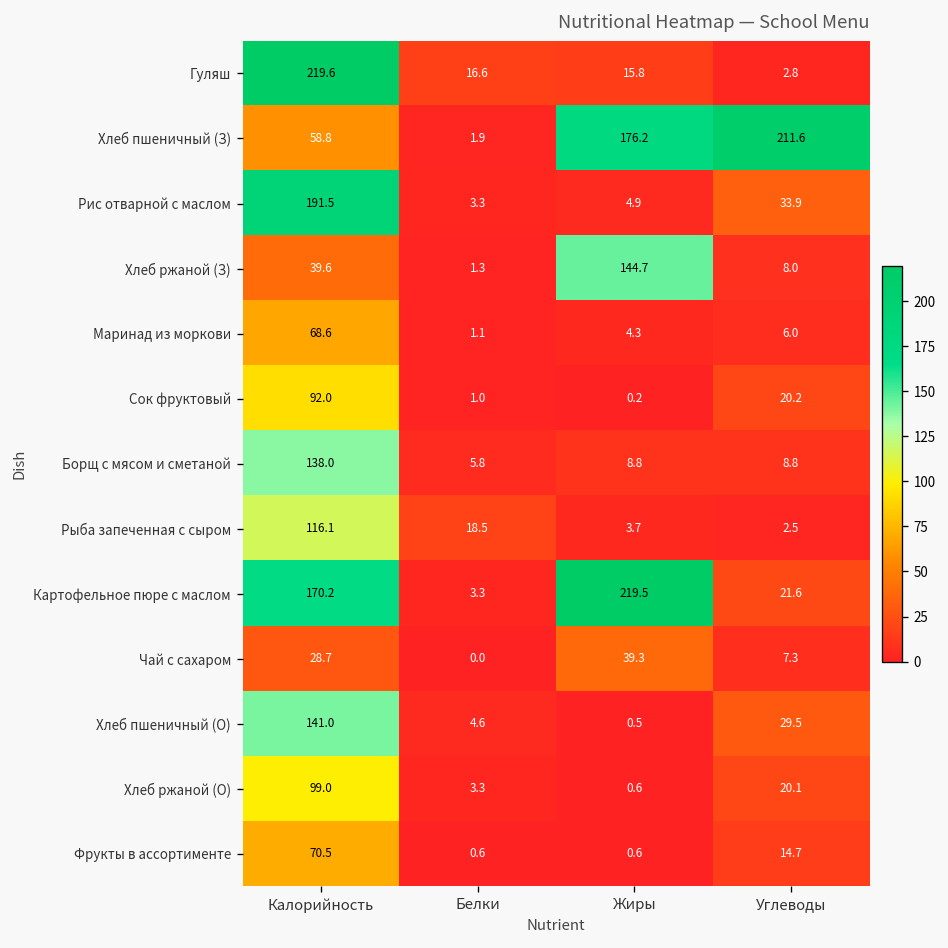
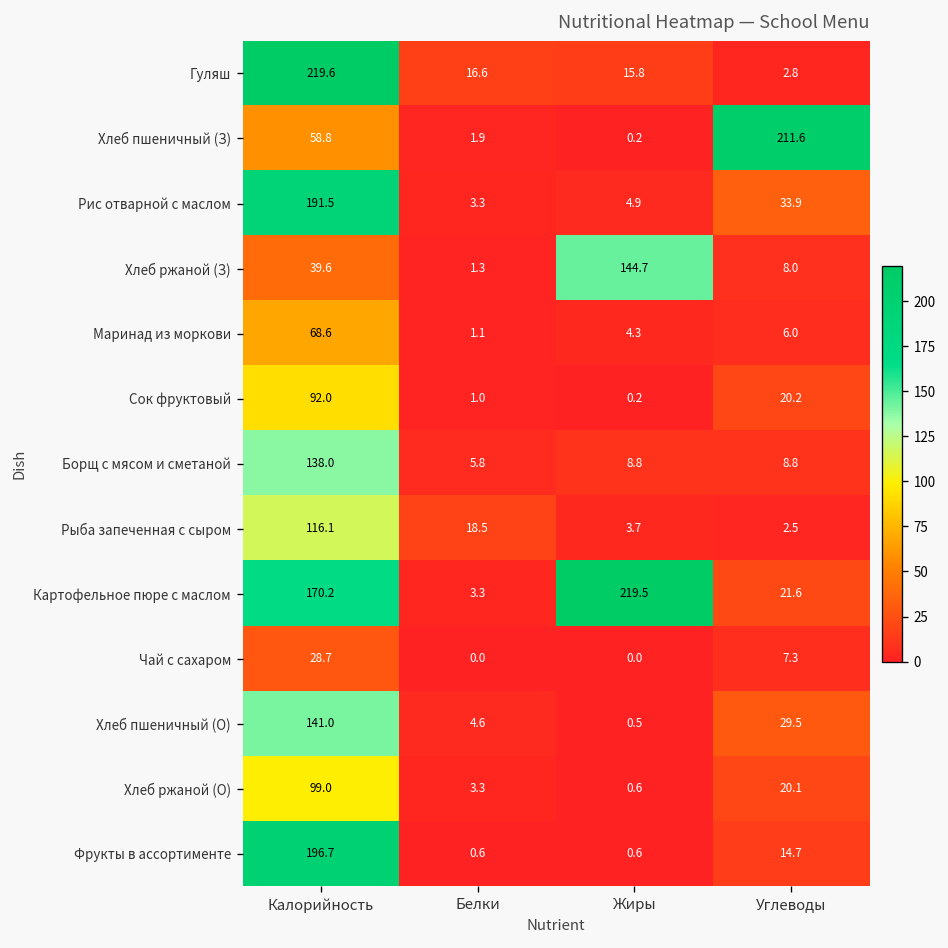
  {
    "Гуляш": {
      "Калорийность": 219.6,
      "Белки": 16.6,
      "Жиры": 15.8,
      "Углеводы": 2.8
    },
    "Хлеб пшеничный (З)": {
      "Калорийность": 58.8,
      "Белки": 1.9,
-     "Жиры": 176.2,
+     "Жиры": 0.2,
      "Углеводы": 211.6
    },
    "Рис отварной с маслом": {
      "Калорийность": 191.5,
      "Белки": 3.3,
      "Жиры": 4.9,
      "Углеводы": 33.9
    },
    "Хлеб ржаной (З)": {
      "Калорийность": 39.6,
      "Белки": 1.3,
      "Жиры": 144.7,
      "Углеводы": 8.0
    },
    "Маринад из моркови": {
      "Калорийность": 68.6,
      "Белки": 1.1,
      "Жиры": 4.3,
      "Углеводы": 6.0
    },
    "Сок фруктовый": {
      "Калорийность": 92.0,
      "Белки": 1.0,
      "Жиры": 0.2,
      "Углеводы": 20.2
    },
    "Борщ с мясом и сметаной": {
      "Калорийность": 138.0,
      "Белки": 5.8,
      "Жиры": 8.8,
      "Углеводы": 8.8
    },
    "Рыба запеченная с сыром": {
      "Калорийность": 116.1,
      "Белки": 18.5,
      "Жиры": 3.7,
      "Углеводы": 2.5
    },
    "Картофельное пюре с маслом": {
      "Калорийность": 170.2,
      "Белки": 3.3,
      "Жиры": 219.5,
      "Углеводы": 21.6
    },
    "Чай с сахаром": {
      "Калорийность": 28.7,
      "Белки": 0.0,
-     "Жиры": 39.3,
+     "Жиры": 0.0,
      "Углеводы": 7.3
    },
    "Хлеб пшеничный (О)": {
      "Калорийность": 141.0,
      "Белки": 4.6,
      "Жиры": 0.5,
      "Углеводы": 29.5
    },
    "Хлеб ржаной (О)": {
      "Калорийность": 99.0,
      "Белки": 3.3,
      "Жиры": 0.6,
      "Углеводы": 20.1
    },
    "Фрукты в ассортименте": {
-     "Калорийность": 70.5,
+     "Калорийность": 196.7,
      "Белки": 0.6,
      "Жиры": 0.6,
      "Углеводы": 14.7
    }
  }
